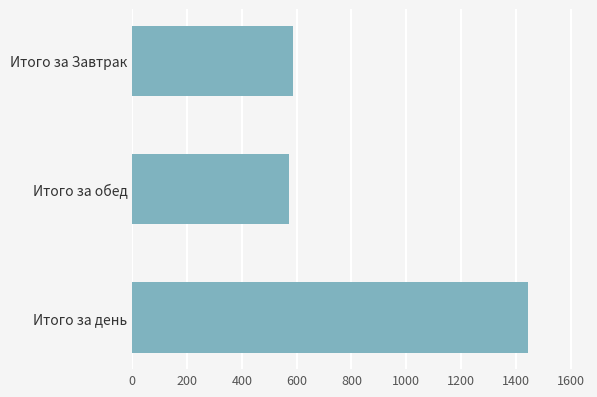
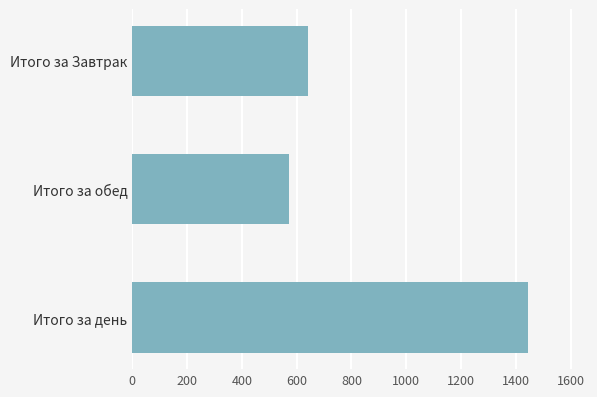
  {
-   "Итого за Завтрак": 590,
+   "Итого за Завтрак": 640,
    "Итого за обед": 570,
    "Итого за день": 1450
  }
